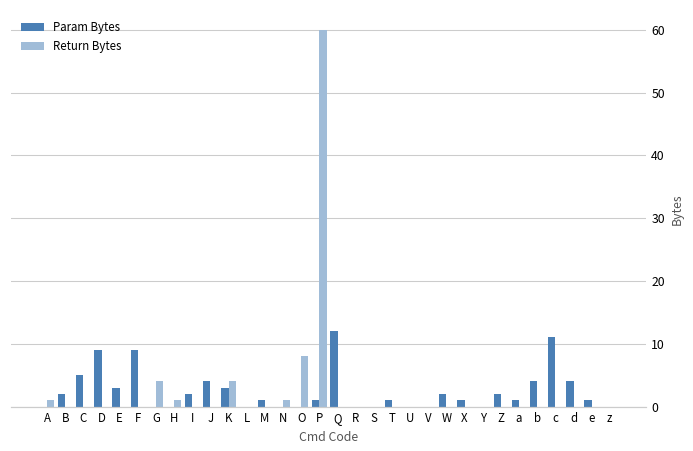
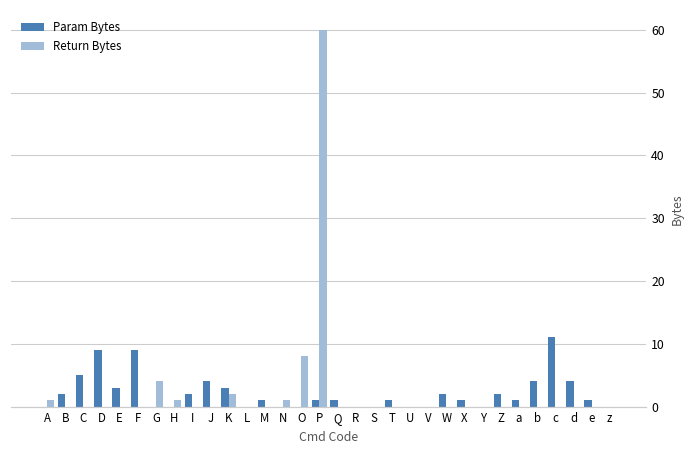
  {
    "Param Bytes": {
      "A": 0,
      "B": 2,
      "C": 5,
      "D": 9,
      "E": 3,
      "F": 9,
      "G": 0,
      "H": 0,
      "I": 2,
      "J": 4,
      "K": 3,
      "L": 0,
      "M": 1,
      "N": 0,
      "O": 0,
      "P": 1,
-     "Q": 12,
+     "Q": 1,
      "R": 0,
      "S": 0,
      "T": 1,
      "U": 0,
      "V": 0,
      "W": 2,
      "X": 1,
      "Y": 0,
      "Z": 2,
      "a": 1,
      "b": 4,
      "c": 11,
      "d": 4,
      "e": 1,
      "z": 0
    },
    "Return Bytes": {
      "A": 1,
      "B": 0,
      "C": 0,
      "D": 0,
      "E": 0,
      "F": 0,
      "G": 4,
      "H": 1,
      "I": 0,
      "J": 0,
-     "K": 4,
+     "K": 2,
      "L": 0,
      "M": 0,
      "N": 1,
      "O": 8,
      "P": 60,
      "Q": 0,
      "R": 0,
      "S": 0,
      "T": 0,
      "U": 0,
      "V": 0,
      "W": 0,
      "X": 0,
      "Y": 0,
      "Z": 0,
      "a": 0,
      "b": 0,
      "c": 0,
      "d": 0,
      "e": 0,
      "z": 0
    }
  }
